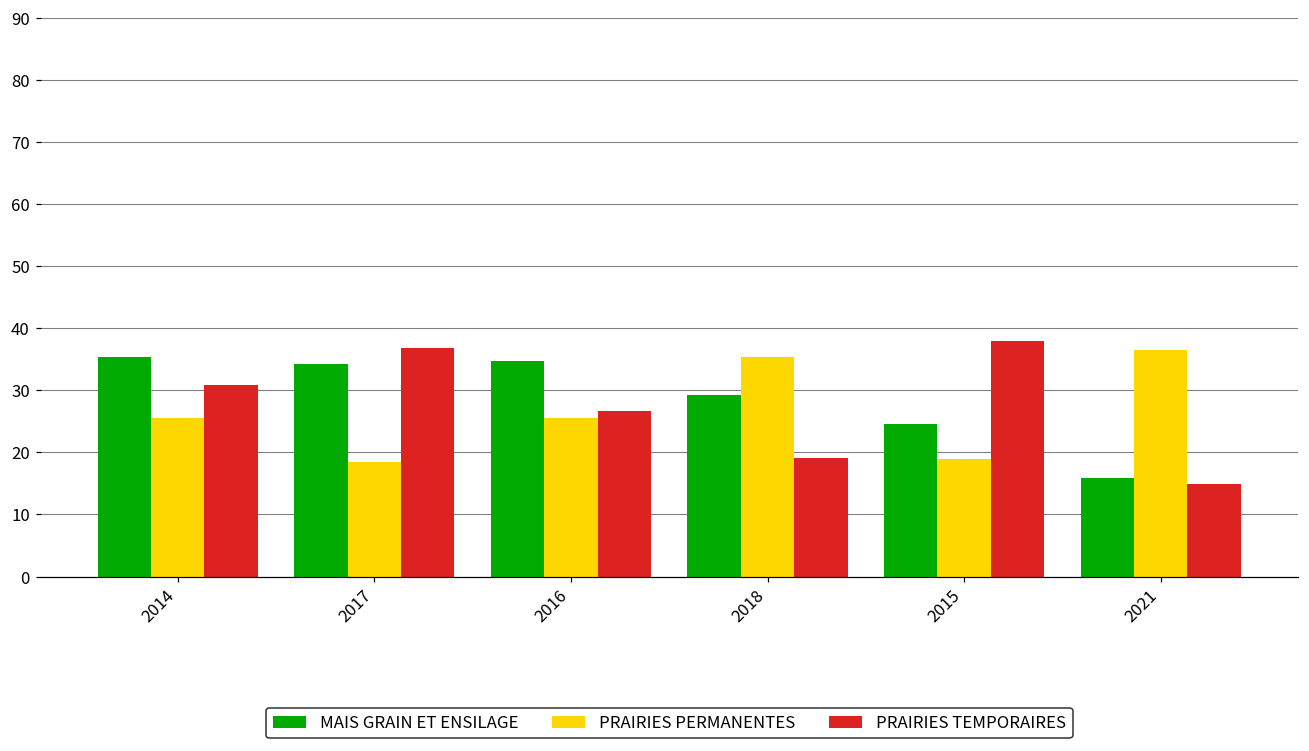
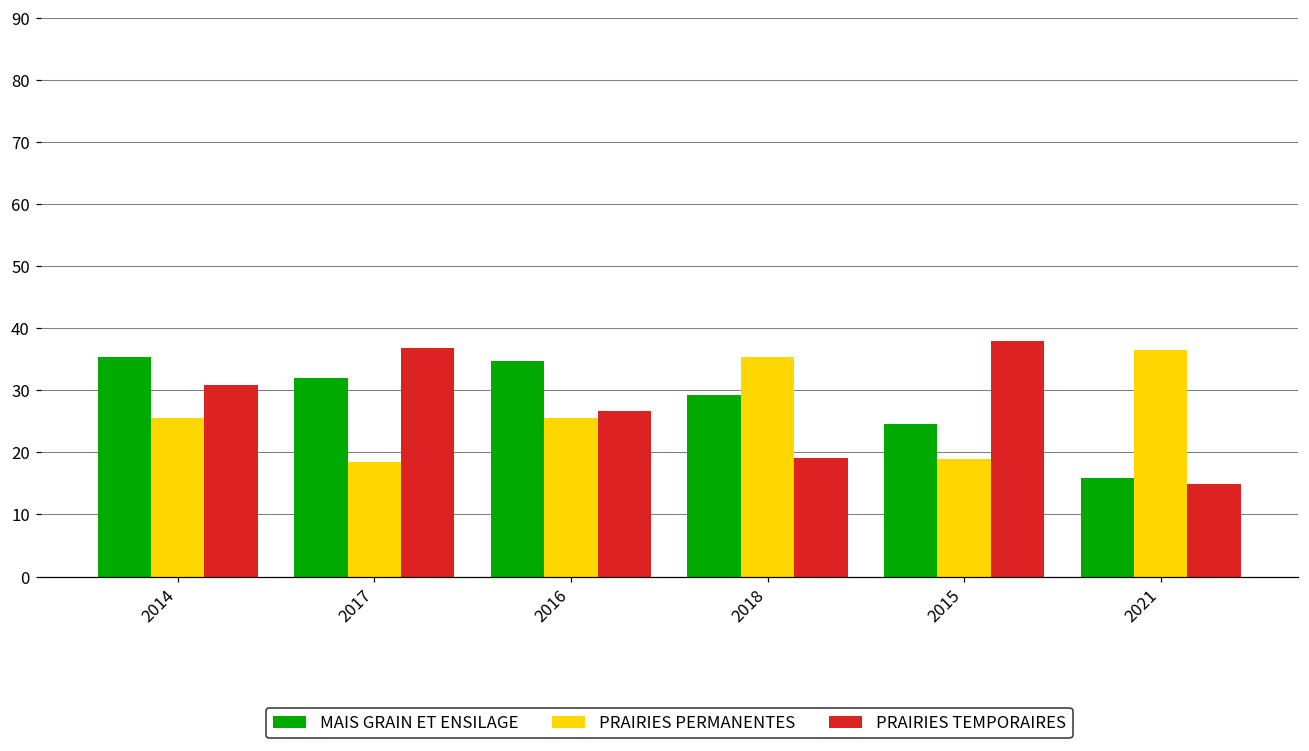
  {
    "MAIS GRAIN ET ENSILAGE": {
      "2014": 35,
-     "2017": 34,
+     "2017": 32,
      "2016": 35,
      "2018": 29,
      "2015": 25,
      "2021": 16
    },
    "PRAIRIES PERMANENTES": {
      "2014": 26,
      "2017": 19,
      "2016": 26,
      "2018": 35,
      "2015": 19,
      "2021": 36
    },
    "PRAIRIES TEMPORAIRES": {
      "2014": 31,
      "2017": 37,
      "2016": 27,
      "2018": 19,
      "2015": 38,
      "2021": 15
    }
  }
